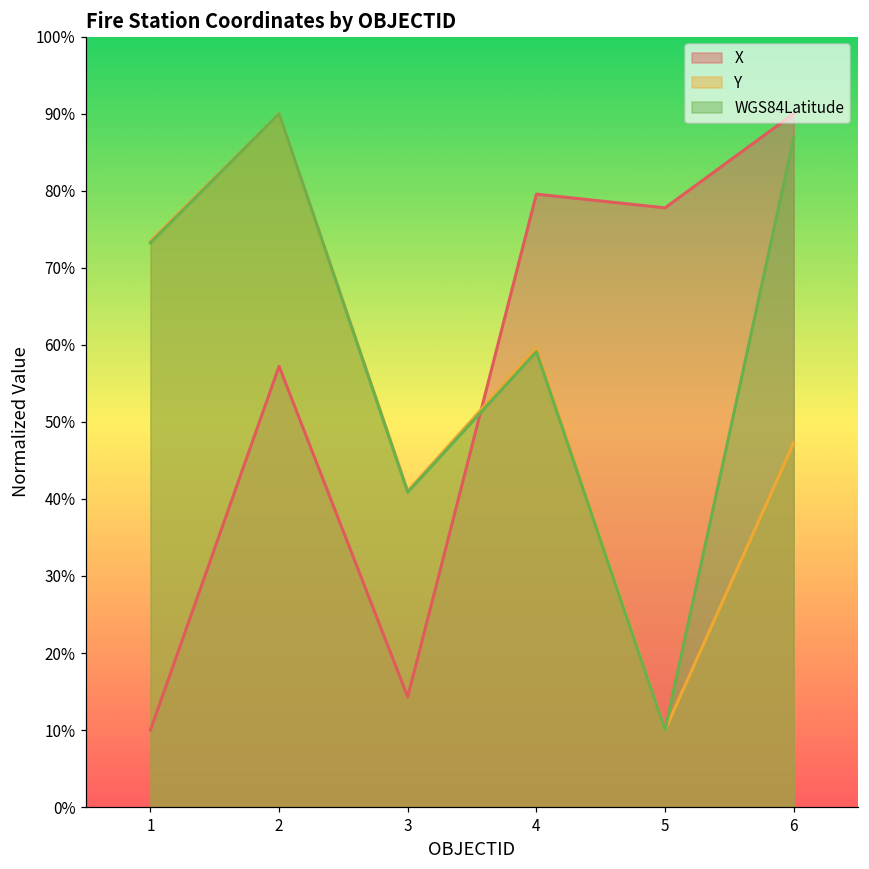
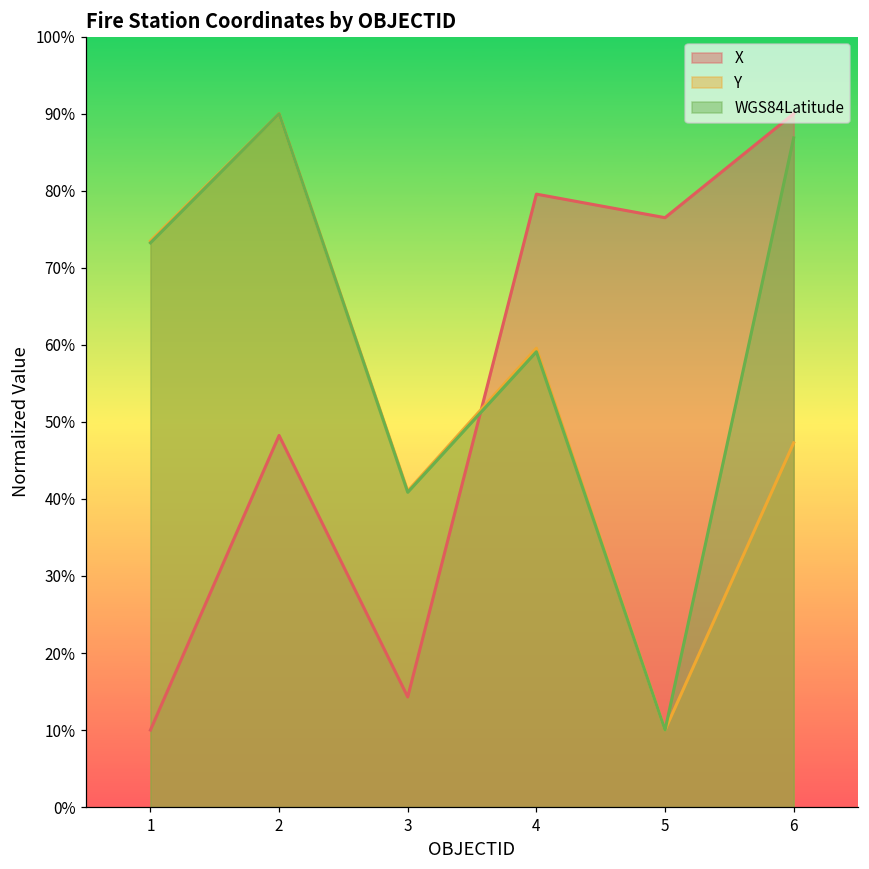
  {
    "X": {
      "1": "10%",
-     "2": "57%",
+     "2": "48%",
      "3": "14%",
      "4": "80%",
-     "5": "78%"
+     "5": "77%"
    },
    "Y": {
      "4": "60%",
      "6": "47%"
    },
    "WGS84Latitude": {
      "4": "59%",
      "6": "87%"
    }
  }
